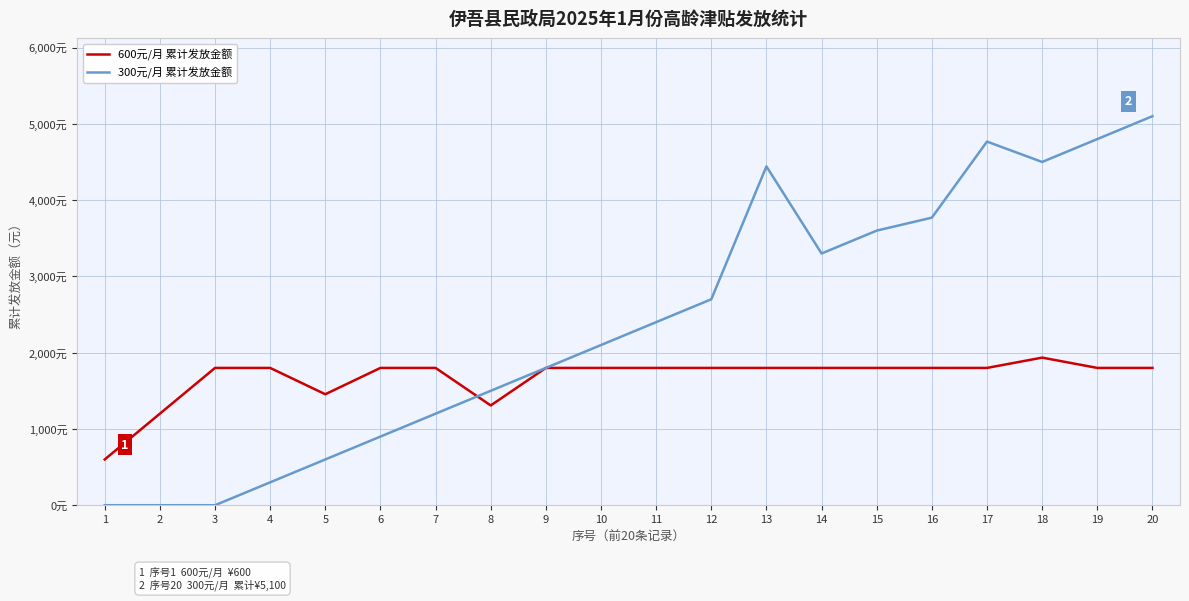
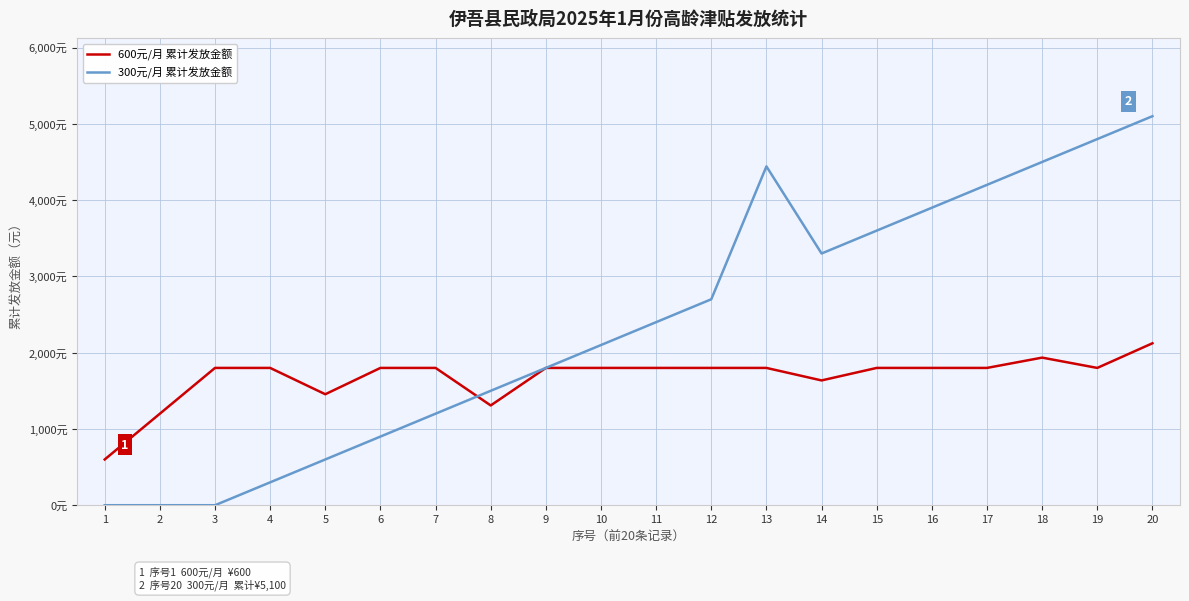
  {
    "600元/月 累计发放金额": {
      "2": "1,200元",
      "3": "1,800元",
      "4": "1,800元",
      "5": "1,500元",
      "6": "1,800元",
      "7": "1,800元",
      "8": "1,300元",
      "10": "1,800元",
      "11": "1,800元",
      "12": "1,800元",
      "13": "1,800元",
-     "14": "1,800元",
+     "14": "1,600元",
      "15": "1,800元",
      "16": "1,800元",
      "17": "1,800元",
      "18": "1,900元",
      "19": "1,800元",
-     "20": "1,800元"
+     "20": "2,100元"
    },
    "300元/月 累计发放金额": {
      "1": "0元",
      "2": "0元",
      "3": "0元",
      "4": "300元",
      "5": "600元",
      "6": "900元",
      "7": "1,200元",
      "8": "1,500元",
      "10": "2,100元",
      "11": "2,400元",
      "12": "2,700元",
      "13": "4,400元",
      "14": "3,300元",
      "15": "3,600元",
-     "16": "3,800元",
-     "17": "4,800元",
+     "16": "3,900元",
+     "17": "4,200元",
      "18": "4,500元",
      "19": "4,800元"
    }
  }
